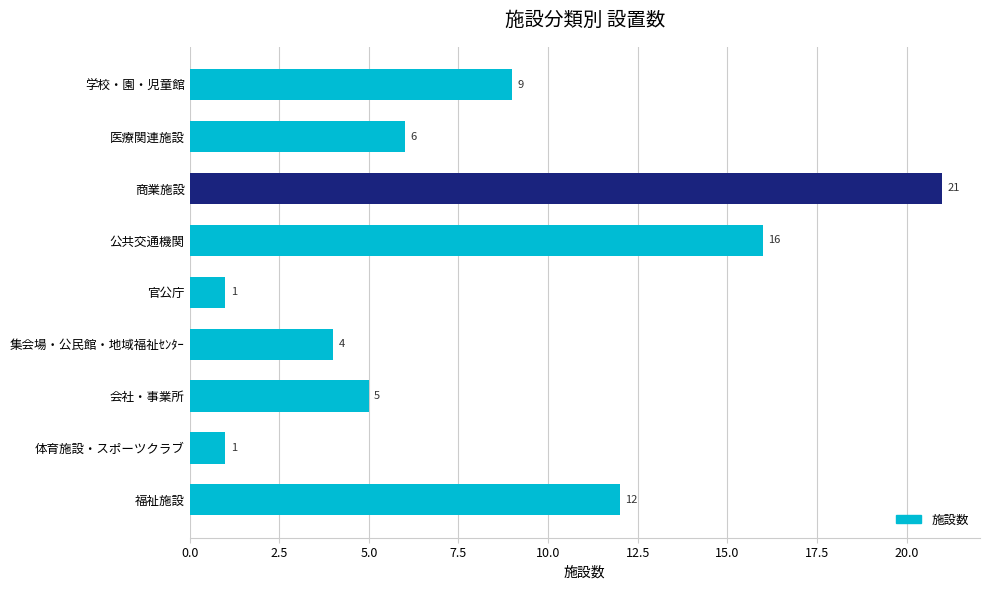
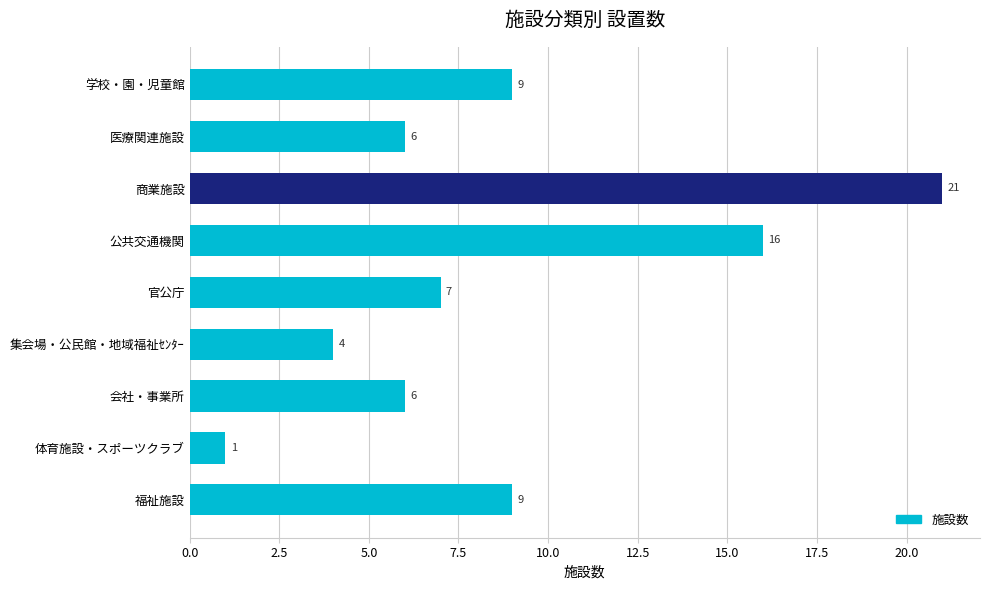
  {
    "学校・園・児童館": 9,
    "医療関連施設": 6,
    "商業施設": 21,
    "公共交通機関": 16,
-   "官公庁": 1,
+   "官公庁": 7,
    "集会場・公民館・地域福祉ｾﾝﾀｰ": 4,
-   "会社・事業所": 5,
+   "会社・事業所": 6,
    "体育施設・スポーツクラブ": 1,
-   "福祉施設": 12
+   "福祉施設": 9
  }
